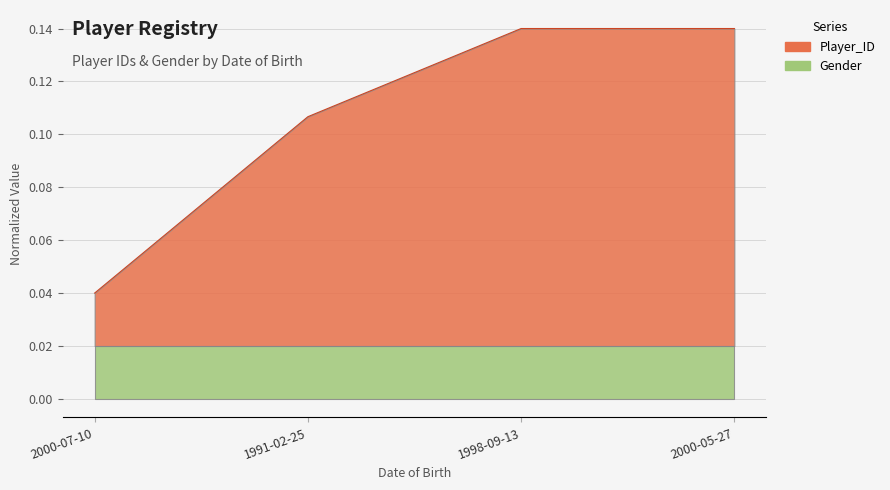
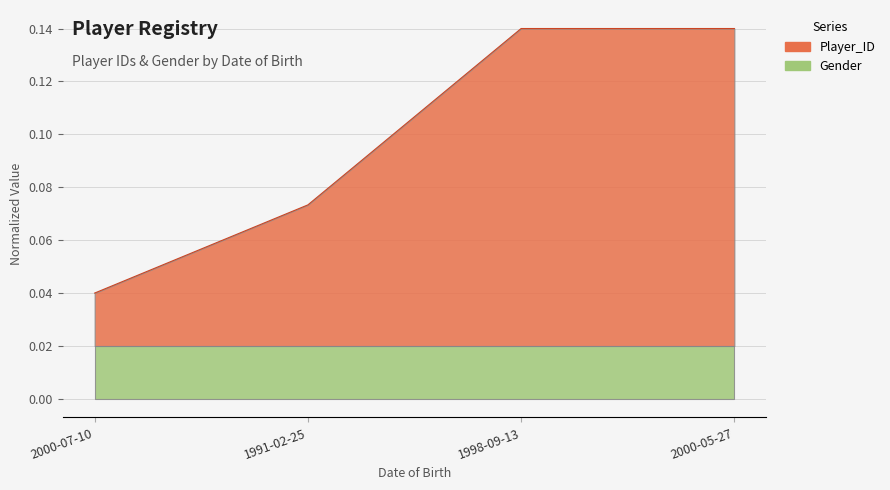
  {
    "Gender": {
      "2000-07-10": 0.020,
      "1991-02-25": 0.020,
      "1998-09-13": 0.020,
      "2000-05-27": 0.020
    },
    "Player_ID": {
      "2000-07-10": 0.040,
-     "1991-02-25": 0.107,
+     "1991-02-25": 0.073,
      "1998-09-13": 0.140,
      "2000-05-27": 0.140
    }
  }
